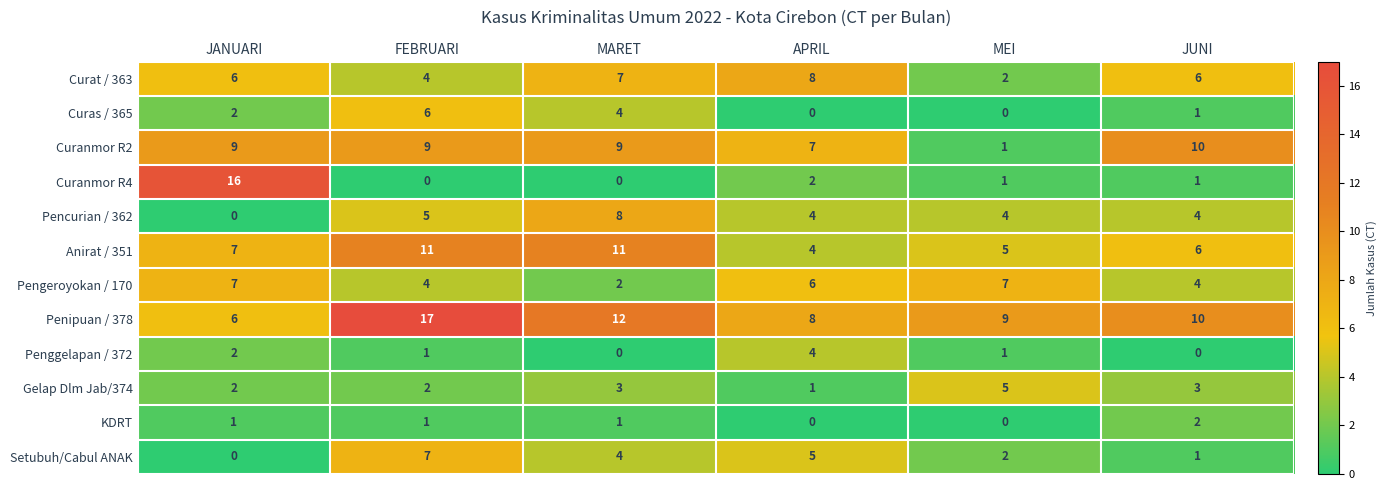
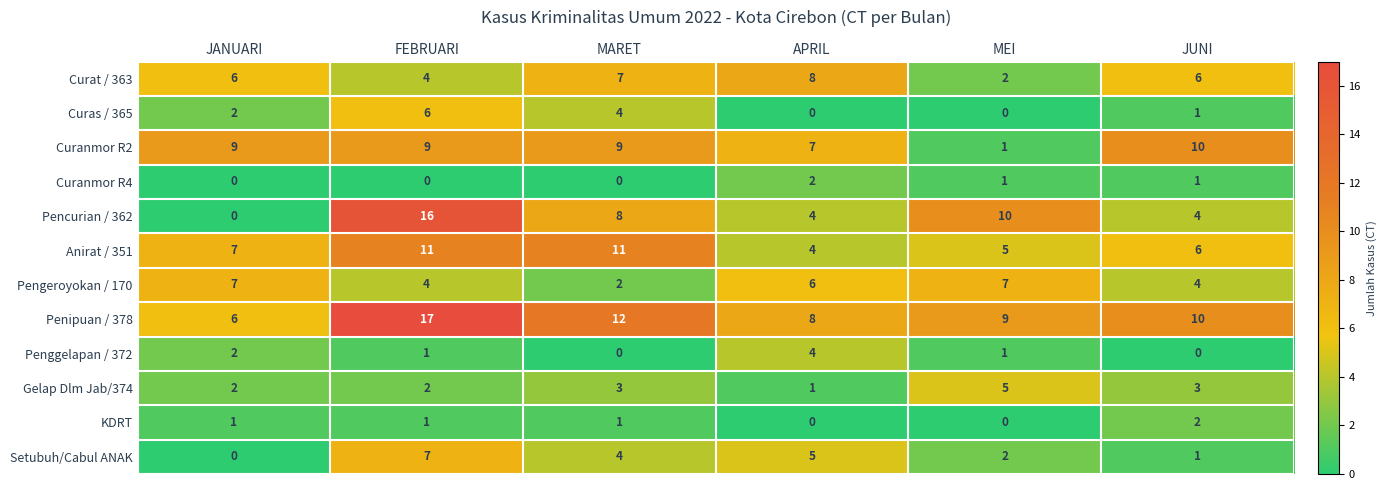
  {
    "Curat / 363": {
      "JANUARI": 6,
      "FEBRUARI": 4,
      "MARET": 7,
      "APRIL": 8,
      "MEI": 2,
      "JUNI": 6
    },
    "Curas / 365": {
      "JANUARI": 2,
      "FEBRUARI": 6,
      "MARET": 4,
      "APRIL": 0,
      "MEI": 0,
      "JUNI": 1
    },
    "Curanmor R2": {
      "JANUARI": 9,
      "FEBRUARI": 9,
      "MARET": 9,
      "APRIL": 7,
      "MEI": 1,
      "JUNI": 10
    },
    "Curanmor R4": {
-     "JANUARI": 16,
+     "JANUARI": 0,
      "FEBRUARI": 0,
      "MARET": 0,
      "APRIL": 2,
      "MEI": 1,
      "JUNI": 1
    },
    "Pencurian / 362": {
      "JANUARI": 0,
-     "FEBRUARI": 5,
+     "FEBRUARI": 16,
      "MARET": 8,
      "APRIL": 4,
-     "MEI": 4,
+     "MEI": 10,
      "JUNI": 4
    },
    "Anirat / 351": {
      "JANUARI": 7,
      "FEBRUARI": 11,
      "MARET": 11,
      "APRIL": 4,
      "MEI": 5,
      "JUNI": 6
    },
    "Pengeroyokan / 170": {
      "JANUARI": 7,
      "FEBRUARI": 4,
      "MARET": 2,
      "APRIL": 6,
      "MEI": 7,
      "JUNI": 4
    },
    "Penipuan / 378": {
      "JANUARI": 6,
      "FEBRUARI": 17,
      "MARET": 12,
      "APRIL": 8,
      "MEI": 9,
      "JUNI": 10
    },
    "Penggelapan / 372": {
      "JANUARI": 2,
      "FEBRUARI": 1,
      "MARET": 0,
      "APRIL": 4,
      "MEI": 1,
      "JUNI": 0
    },
    "Gelap Dlm Jab/374": {
      "JANUARI": 2,
      "FEBRUARI": 2,
      "MARET": 3,
      "APRIL": 1,
      "MEI": 5,
      "JUNI": 3
    },
    "KDRT": {
      "JANUARI": 1,
      "FEBRUARI": 1,
      "MARET": 1,
      "APRIL": 0,
      "MEI": 0,
      "JUNI": 2
    },
    "Setubuh/Cabul ANAK": {
      "JANUARI": 0,
      "FEBRUARI": 7,
      "MARET": 4,
      "APRIL": 5,
      "MEI": 2,
      "JUNI": 1
    }
  }
